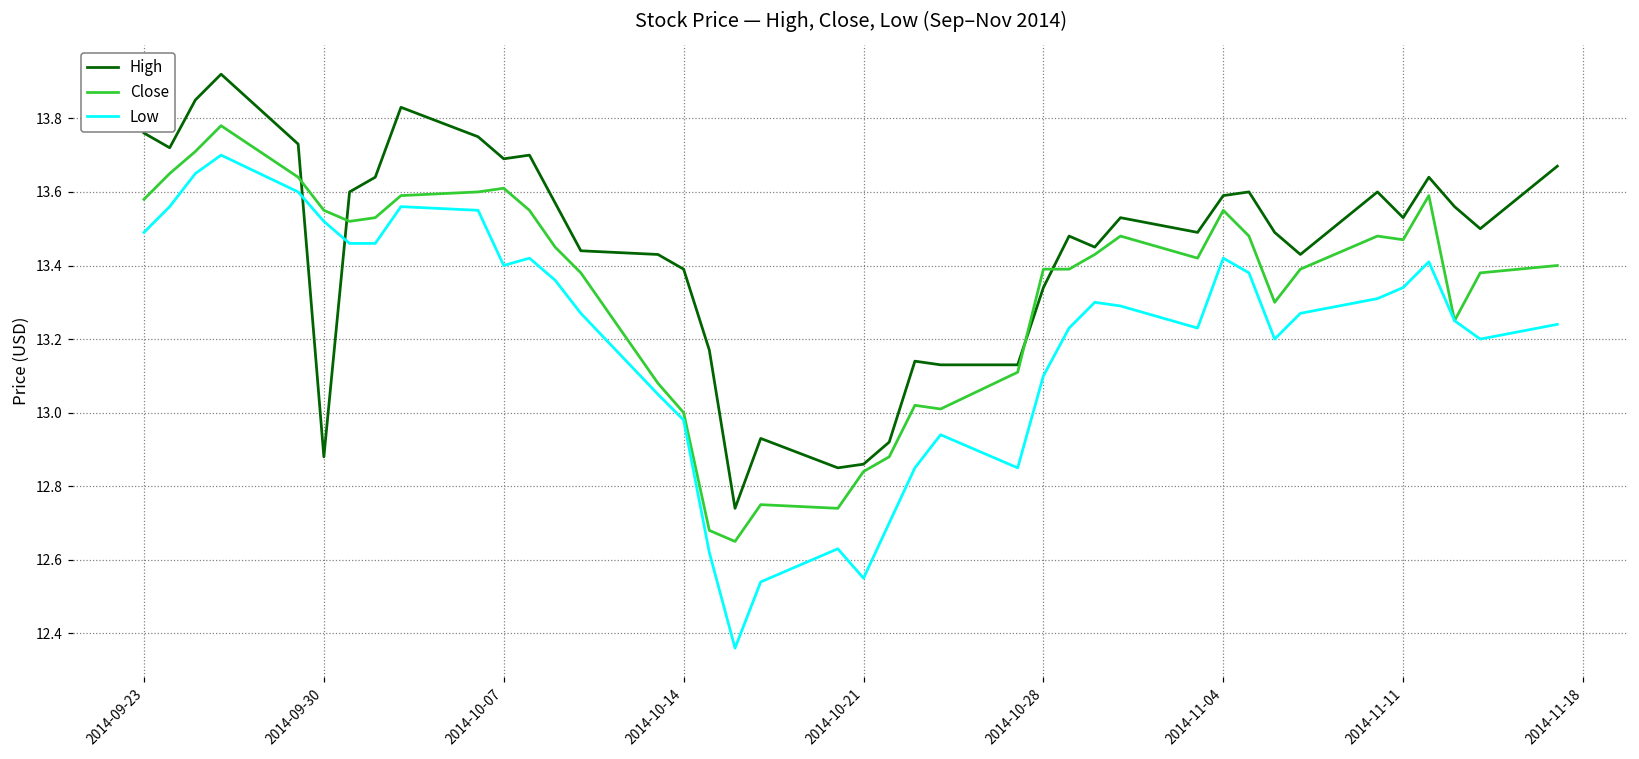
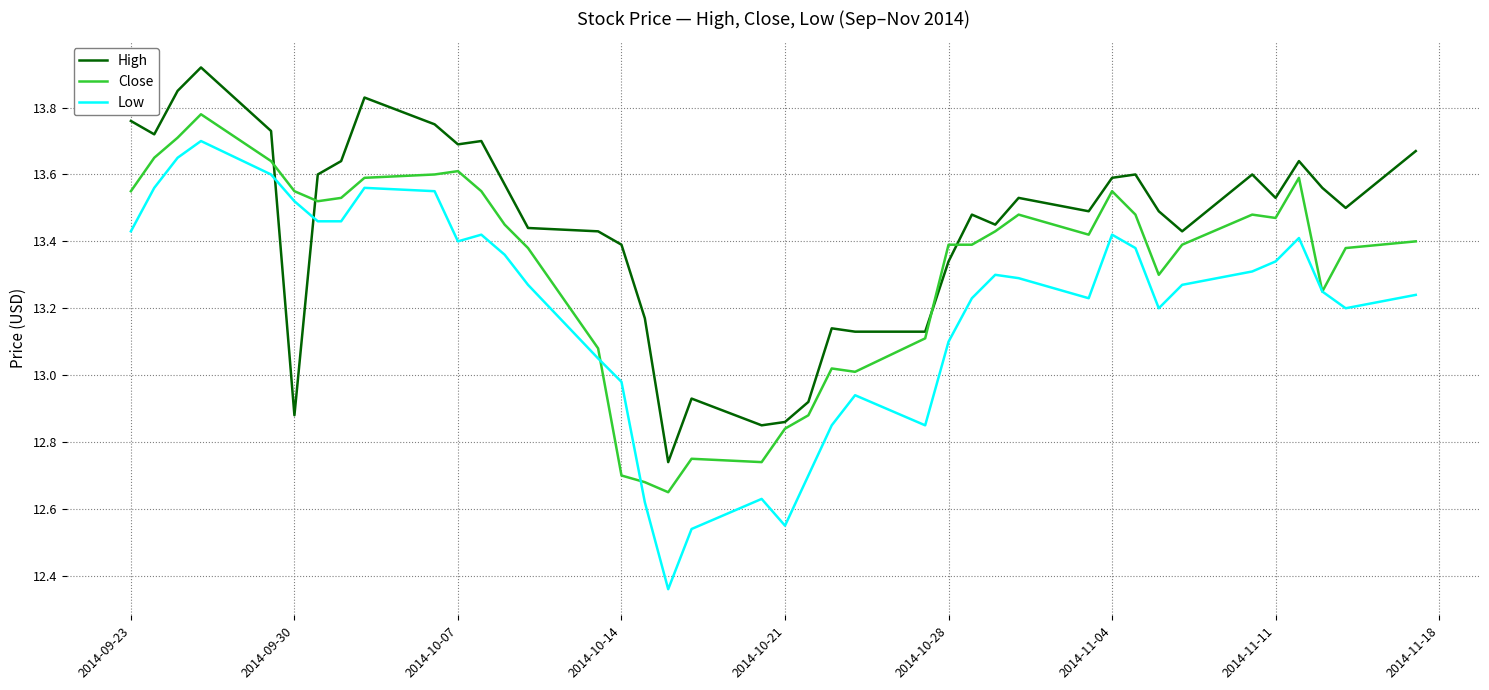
  {
    "High": {
      "2014-09-23": 13.76,
      "2014-09-30": 12.88,
      "2014-10-07": 13.69,
      "2014-10-14": 13.39,
      "2014-10-21": 12.86,
      "2014-10-28": 13.34,
      "2014-11-04": 13.59,
      "2014-11-11": 13.53
    },
    "Close": {
-     "2014-09-23": 13.58,
+     "2014-09-23": 13.55,
      "2014-09-30": 13.55,
      "2014-10-07": 13.61,
-     "2014-10-14": 13.0,
+     "2014-10-14": 12.7,
      "2014-10-21": 12.84,
      "2014-10-28": 13.39,
      "2014-11-04": 13.55,
      "2014-11-11": 13.47
    },
    "Low": {
-     "2014-09-23": 13.49,
+     "2014-09-23": 13.43,
      "2014-09-30": 13.52,
      "2014-10-07": 13.40,
      "2014-10-14": 12.98,
      "2014-10-21": 12.55,
      "2014-10-28": 13.10,
      "2014-11-04": 13.42,
      "2014-11-11": 13.34
    }
  }
